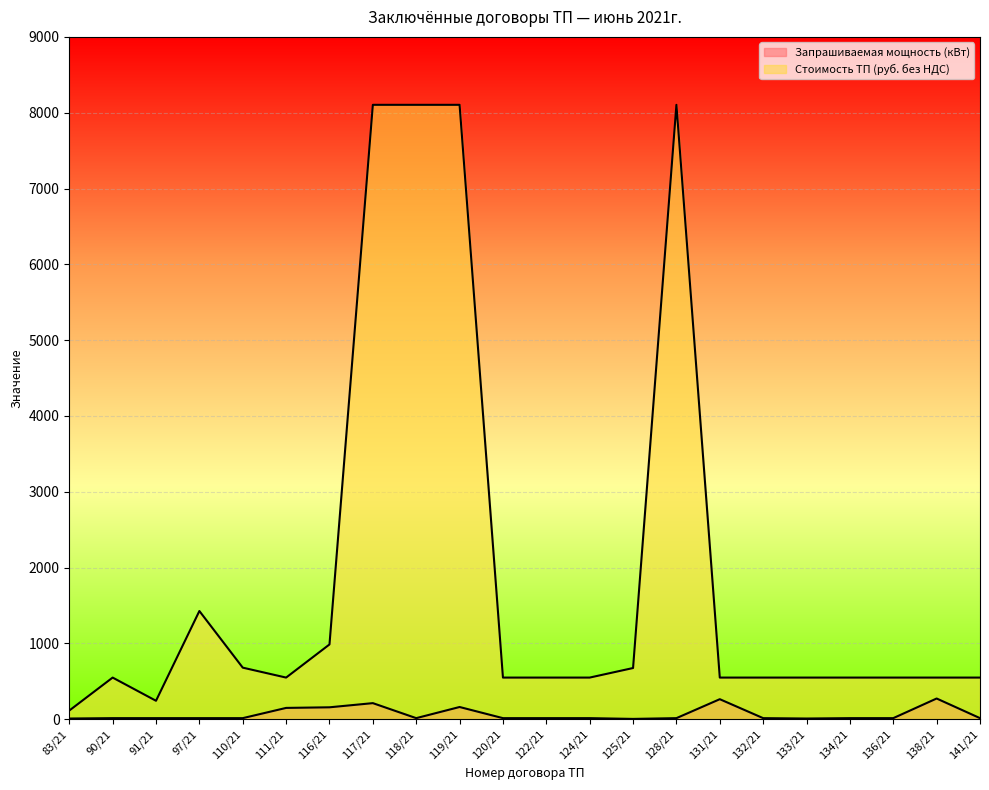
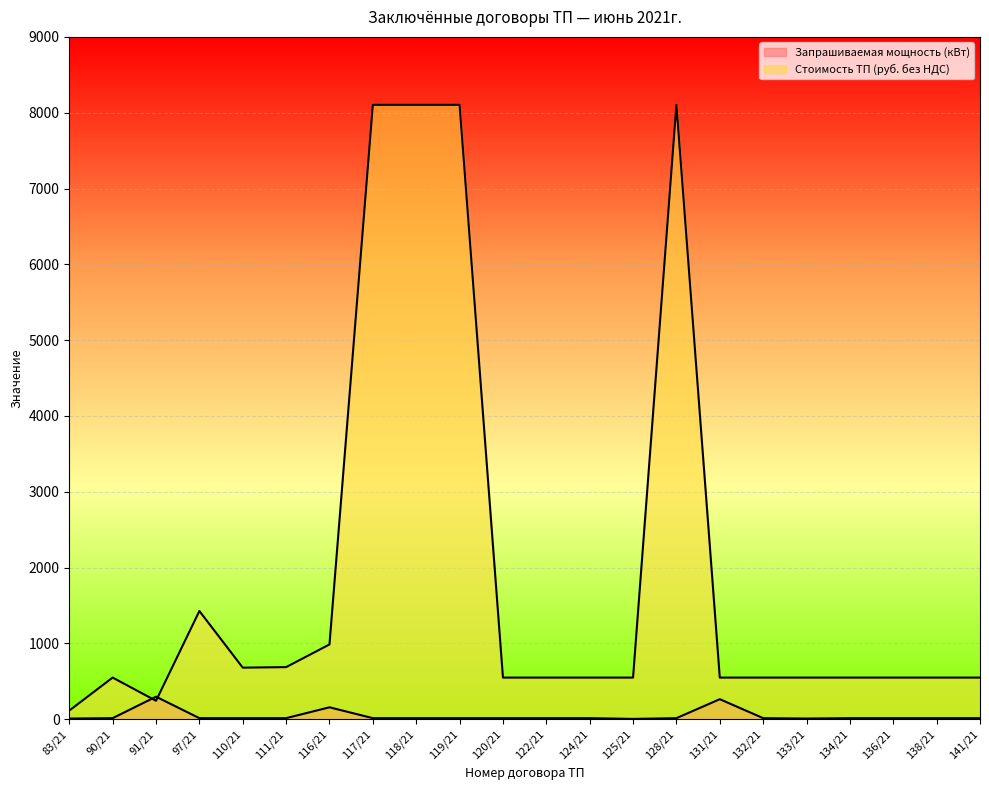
  {
    "Запрашиваемая мощность (кВт)": {
      "83/21": 0,
      "90/21": 0,
-     "91/21": 0,
+     "91/21": 300,
      "97/21": 0,
      "110/21": 0,
-     "111/21": 200,
+     "111/21": 0,
      "116/21": 200,
-     "117/21": 200,
+     "117/21": 0,
      "118/21": 0,
-     "119/21": 200,
+     "119/21": 0,
      "120/21": 0,
      "122/21": 0,
      "124/21": 0,
      "125/21": 0,
      "128/21": 0,
      "131/21": 300,
      "132/21": 0,
      "133/21": 0,
      "134/21": 0,
      "136/21": 0,
-     "138/21": 300,
+     "138/21": 0,
      "141/21": 0
    },
    "Стоимость ТП (руб. без НДС)": {
      "83/21": 100,
      "90/21": 600,
      "91/21": 200,
      "97/21": 1400,
      "110/21": 700,
-     "111/21": 600,
+     "111/21": 700,
      "116/21": 1000,
      "117/21": 8100,
      "118/21": 8100,
      "119/21": 8100,
      "120/21": 600,
      "122/21": 600,
      "124/21": 600,
-     "125/21": 700,
+     "125/21": 600,
      "128/21": 8100,
      "131/21": 600,
      "132/21": 600,
      "133/21": 600,
      "134/21": 600,
      "136/21": 600,
      "138/21": 600,
      "141/21": 600
    }
  }
